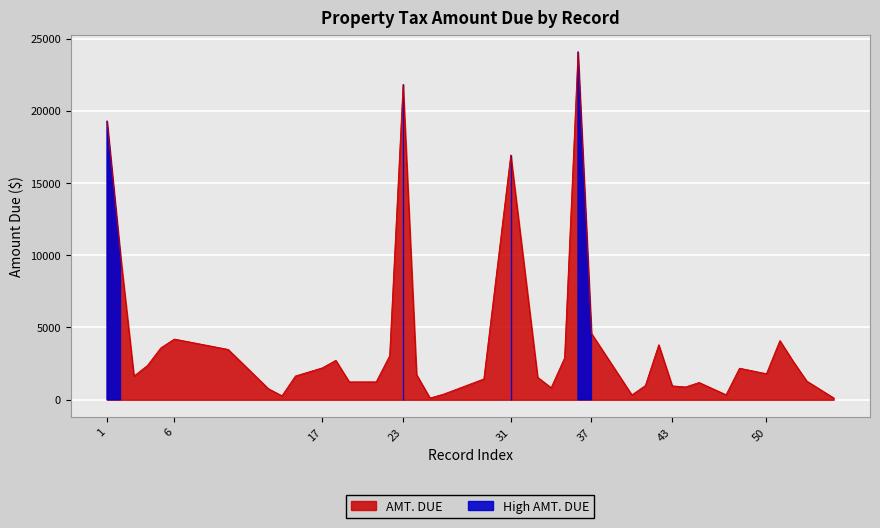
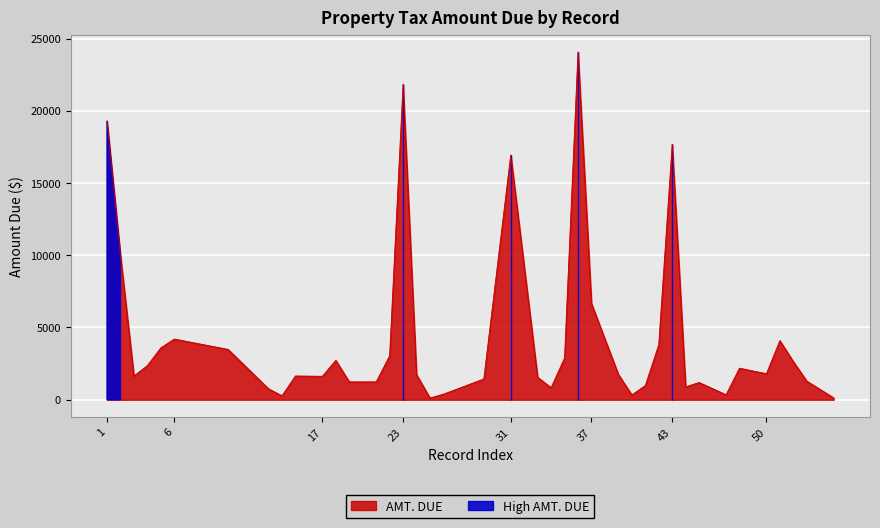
  {
    "1": 19300,
    "6": 4200,
-   "17": 2200,
+   "17": 1600,
    "23": 21800,
    "31": 16900,
-   "37": 4600,
-   "43": 1000,
+   "37": 6700,
+   "43": 17700,
    "50": 1800
  }
